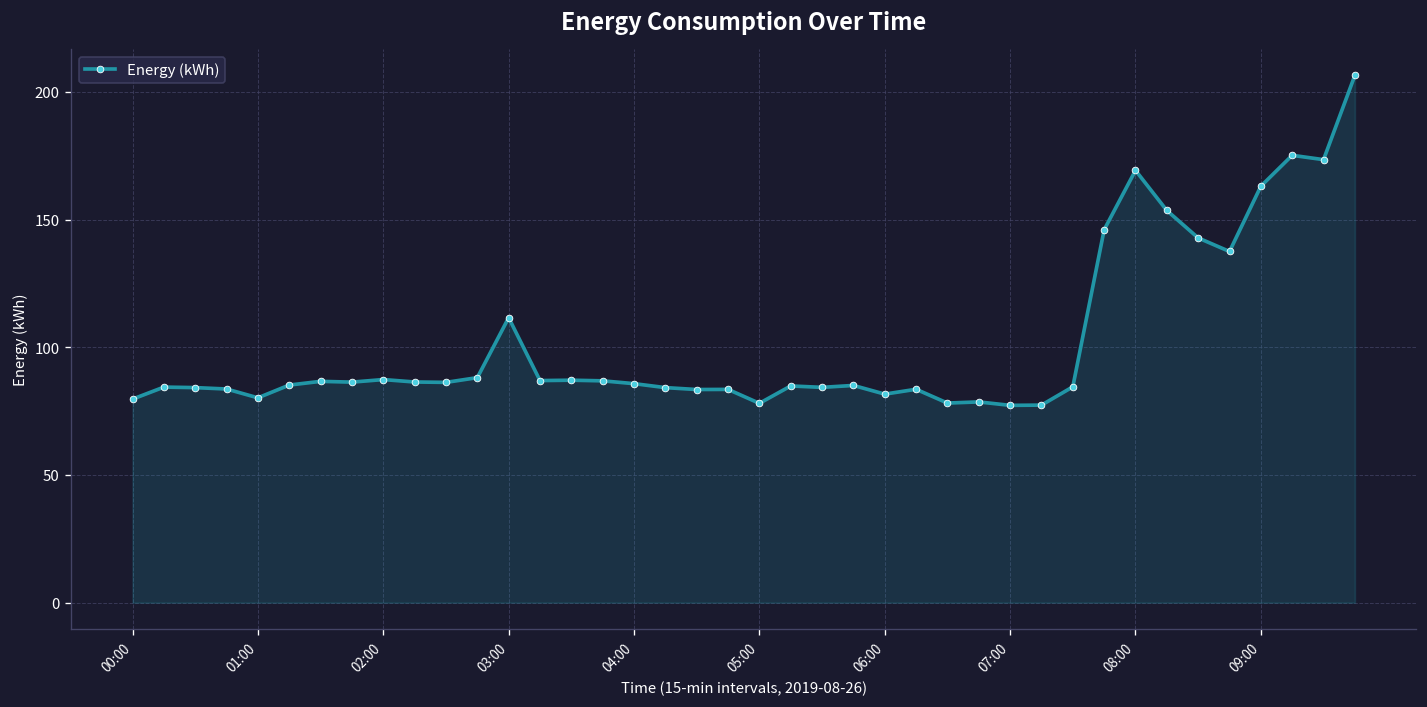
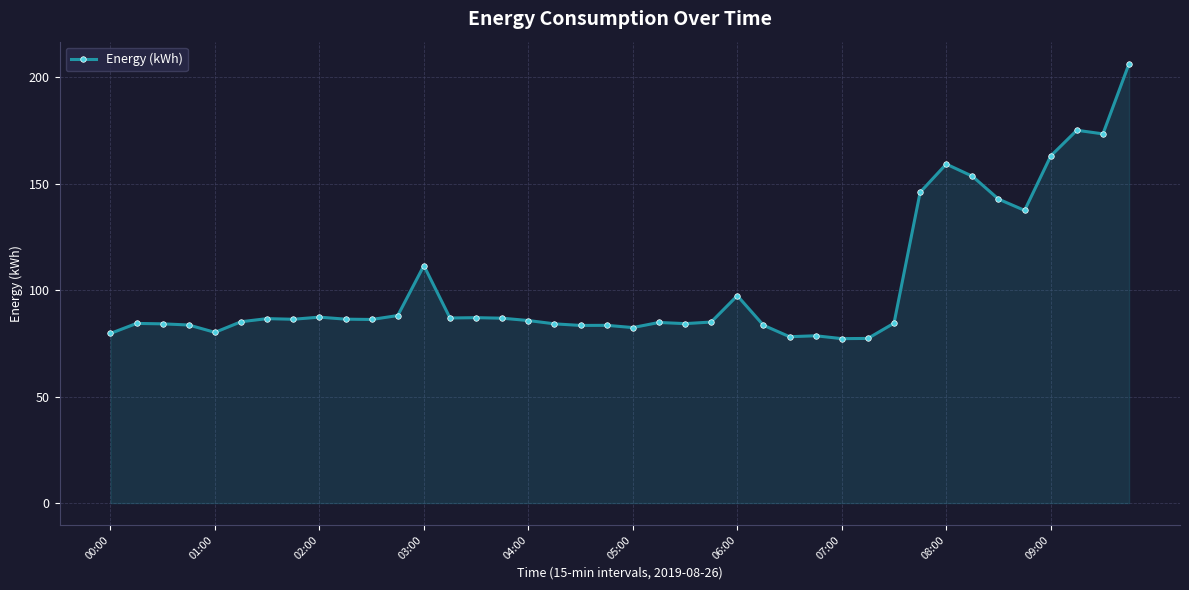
  {
    "00:00": 80,
    "01:00": 80,
    "02:00": 87,
    "03:00": 112,
    "04:00": 86,
-   "05:00": 78,
-   "06:00": 82,
+   "05:00": 82,
+   "06:00": 97,
    "07:00": 77,
-   "08:00": 169,
+   "08:00": 159,
    "09:00": 163
  }
